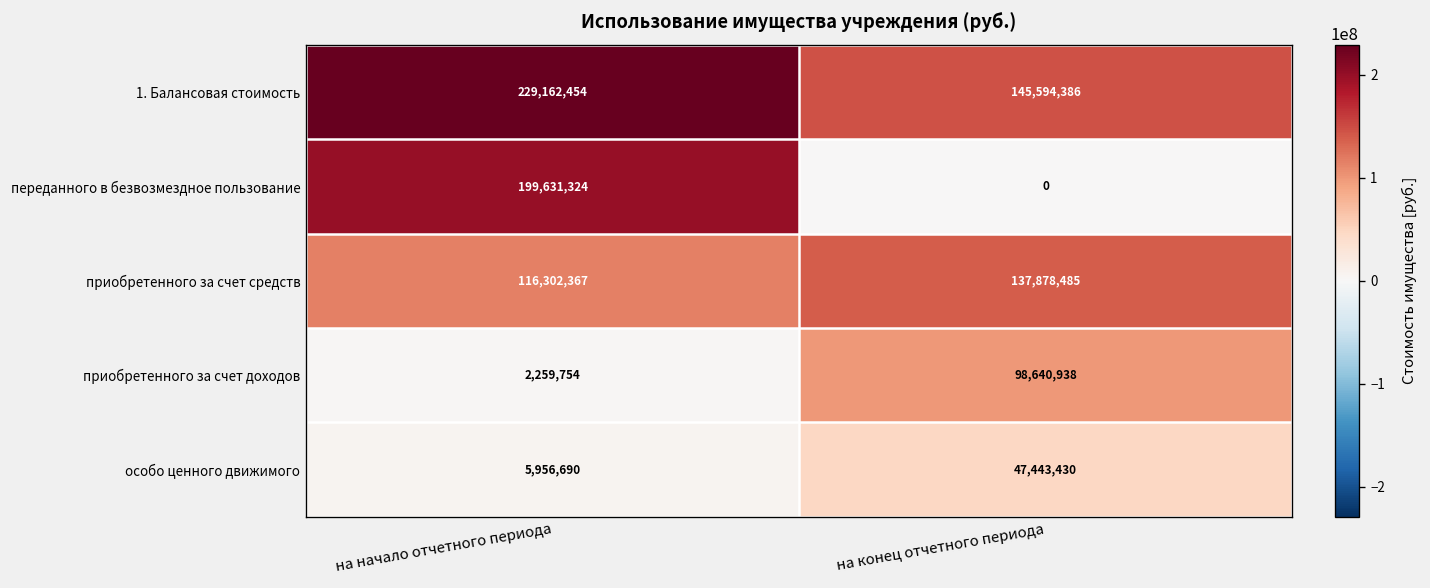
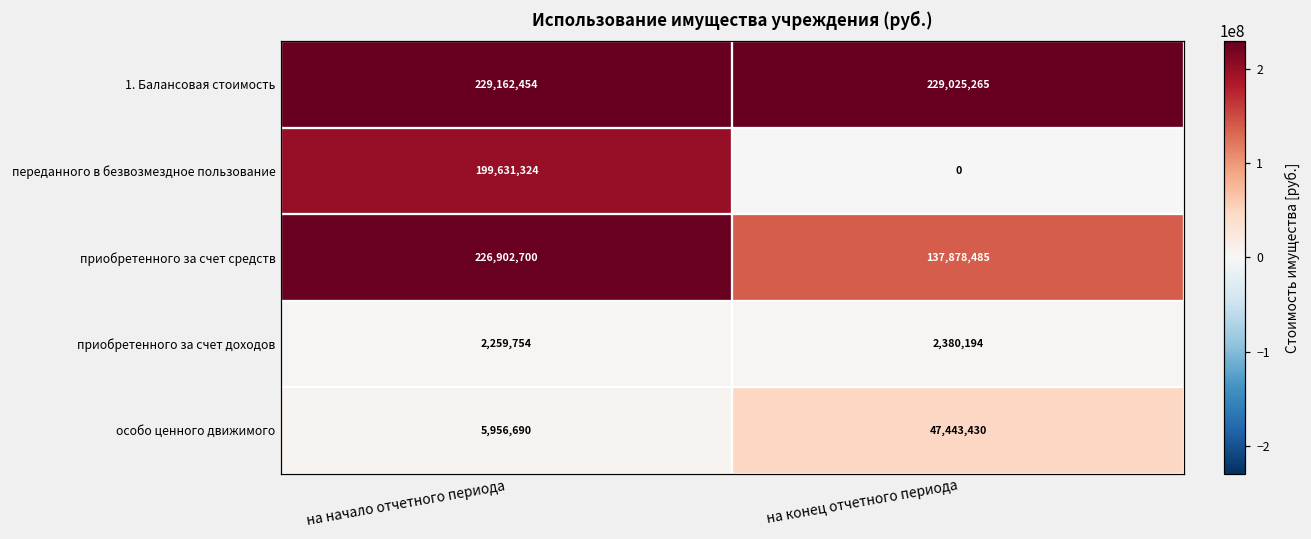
  {
    "1. Балансовая стоимость": {
      "на начало отчетного периода": "229,162,454",
-     "на конец отчетного периода": "145,594,386"
+     "на конец отчетного периода": "229,025,265"
    },
    "переданного в безвозмездное пользование": {
      "на начало отчетного периода": "199,631,324",
      "на конец отчетного периода": "0"
    },
    "приобретенного за счет средств": {
-     "на начало отчетного периода": "116,302,367",
+     "на начало отчетного периода": "226,902,700",
      "на конец отчетного периода": "137,878,485"
    },
    "приобретенного за счет доходов": {
      "на начало отчетного периода": "2,259,754",
-     "на конец отчетного периода": "98,640,938"
+     "на конец отчетного периода": "2,380,194"
    },
    "особо ценного движимого": {
      "на начало отчетного периода": "5,956,690",
      "на конец отчетного периода": "47,443,430"
    }
  }
